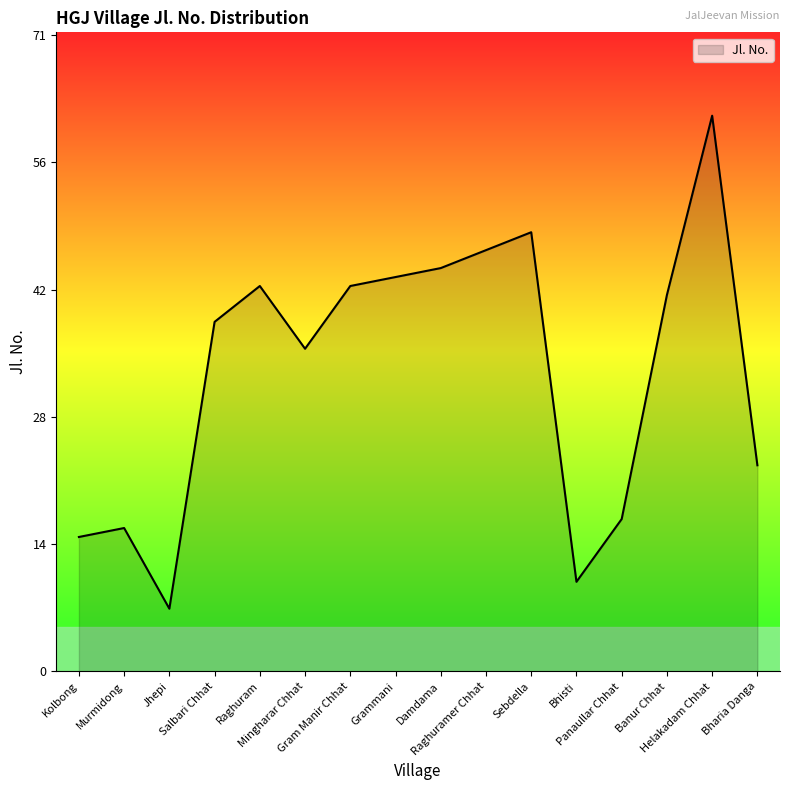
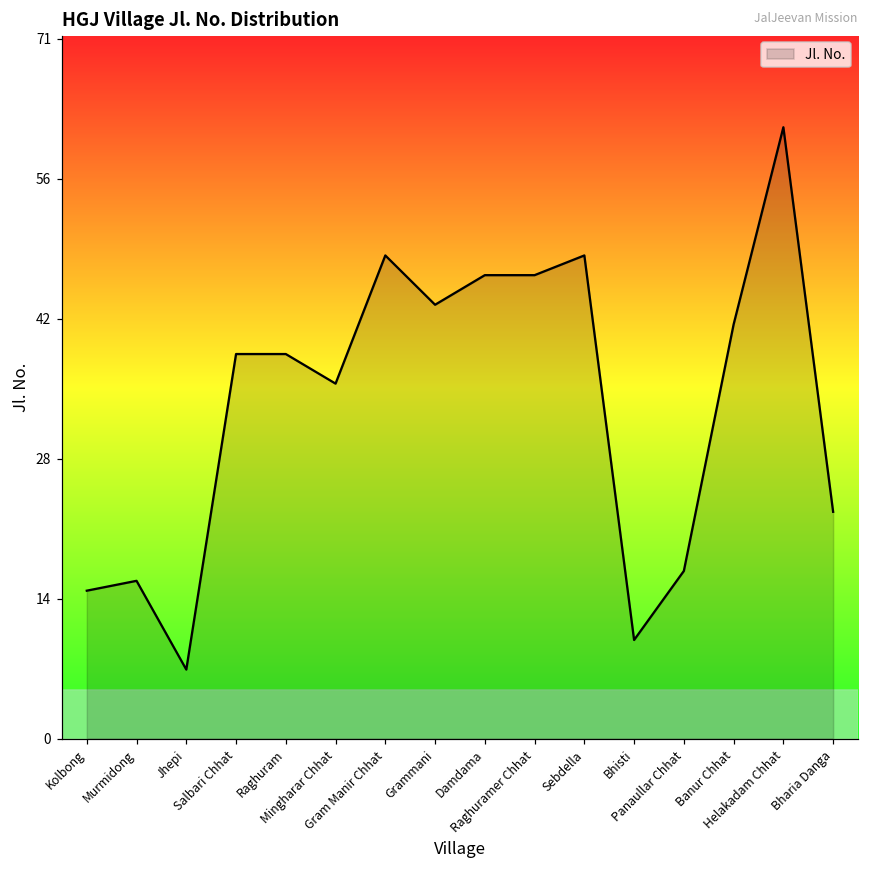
  {
    "Kolbong": 15,
    "Murmidong": 16,
    "Jhepi": 7,
    "Salbari Chhat": 39,
-   "Raghuram": 43,
+   "Raghuram": 39,
    "Mingharar Chhat": 36,
-   "Gram Manir Chhat": 43,
+   "Gram Manir Chhat": 49,
    "Grammani": 44,
-   "Damdama": 45,
+   "Damdama": 47,
    "Raghuramer Chhat": 47,
    "Sebdella": 49,
    "Bhisti": 10,
    "Panaullar Chhat": 17,
    "Banur Chhat": 42,
    "Helakadam Chhat": 62,
    "Bharia Danga": 23
  }
